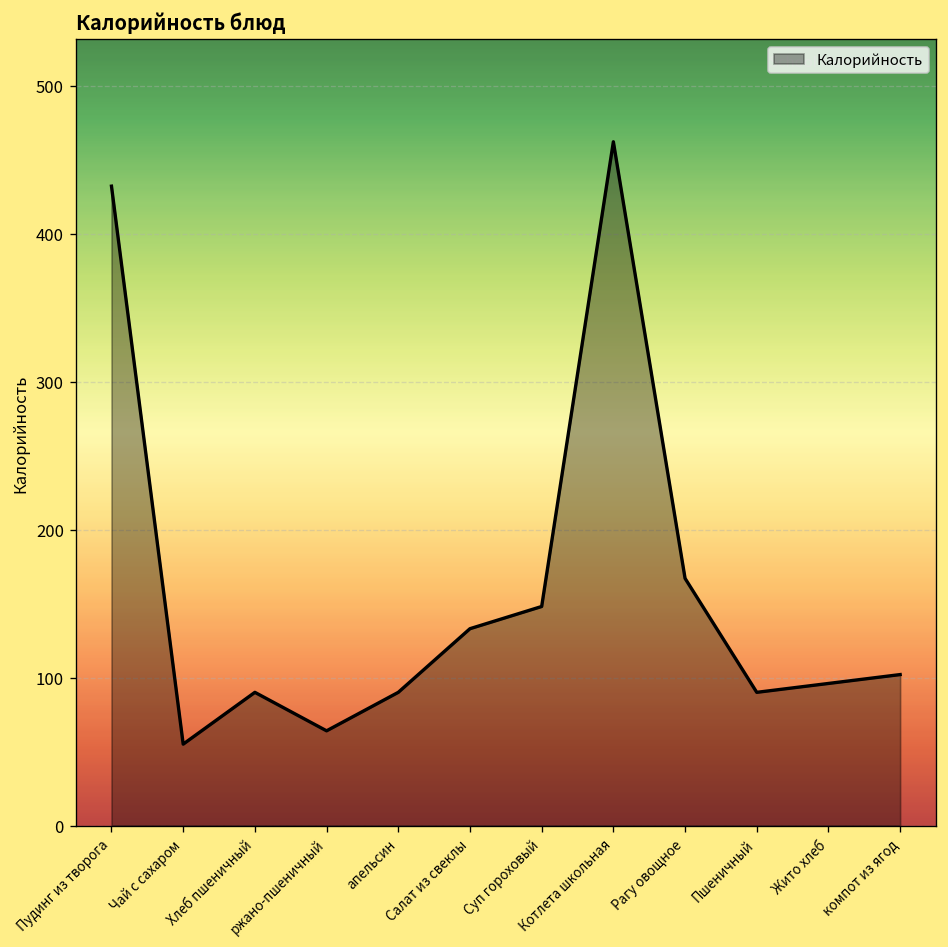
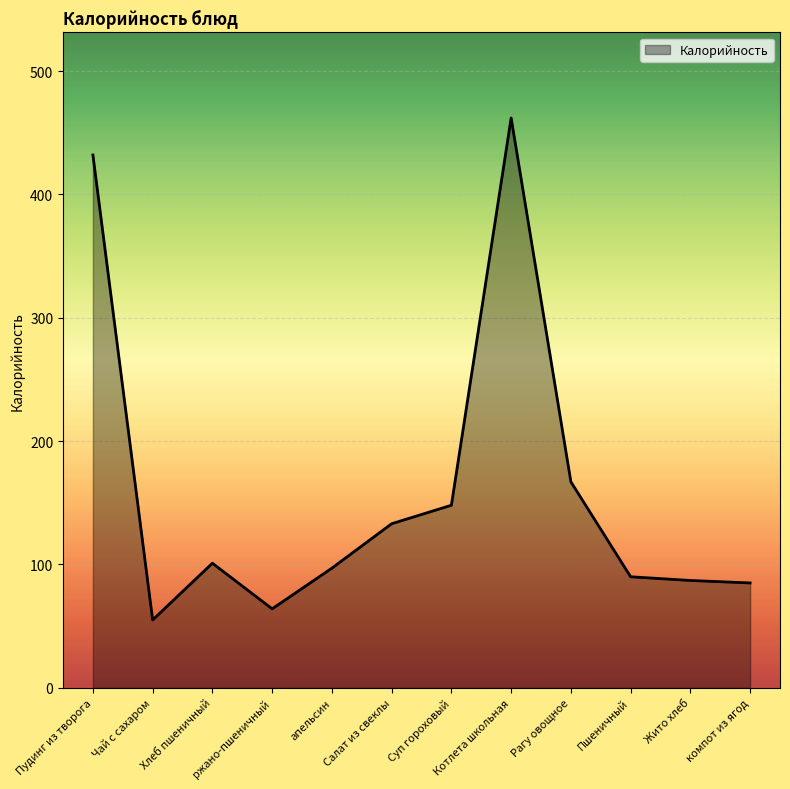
  {
    "Пудинг из творога": 432,
    "Чай с сахаром": 55,
-   "Хлеб пшеничный": 90,
+   "Хлеб пшеничный": 101,
    "ржано-пшеничный": 64,
-   "апельсин": 90,
+   "апельсин": 97,
    "Салат из свеклы": 133,
    "Суп гороховый": 148,
    "Котлета школьная": 462,
    "Рагу овощное": 167,
    "Пшеничный": 90,
-   "Жито хлеб": 96,
-   "компот из ягод": 102
+   "Жито хлеб": 87,
+   "компот из ягод": 85
  }
